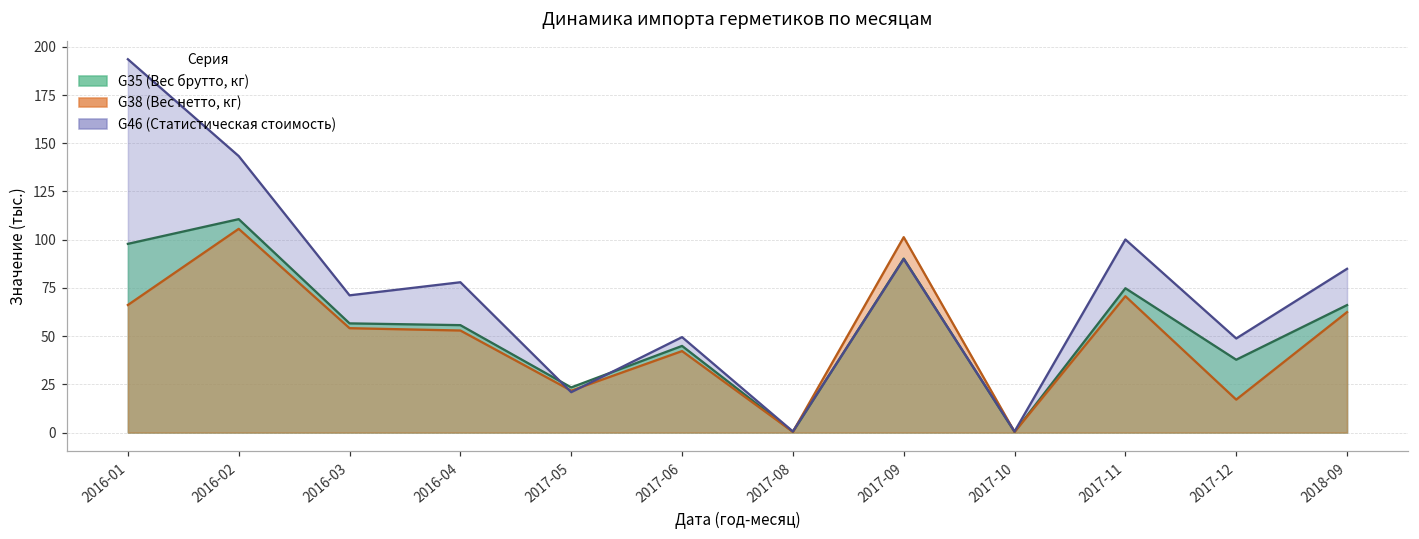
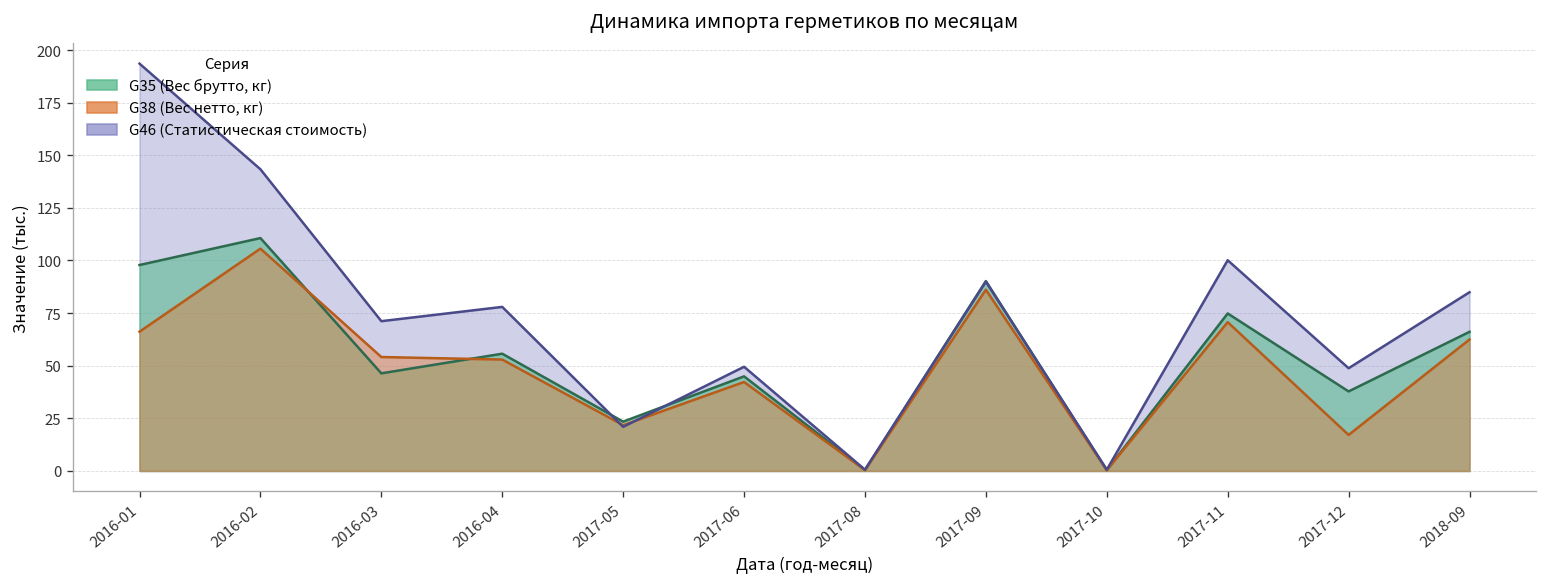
  {
    "G35 (Вес брутто, кг)": {
      "2016-01": 98,
      "2016-02": 111,
-     "2016-03": 57,
+     "2016-03": 46,
      "2016-04": 56,
      "2017-05": 23,
      "2017-06": 45,
      "2017-11": 75,
      "2017-12": 38,
      "2018-09": 66
    },
    "G38 (Вес нетто, кг)": {
      "2016-01": 66,
      "2016-02": 106,
      "2016-03": 54,
      "2016-04": 53,
      "2017-06": 42,
-     "2017-09": 101,
+     "2017-09": 86,
      "2017-11": 71,
      "2017-12": 17,
      "2018-09": 62
    },
    "G46 (Статистическая стоимость)": {
      "2016-01": 194,
      "2016-02": 143,
      "2016-03": 71,
      "2016-04": 78,
      "2017-06": 49,
      "2017-11": 100,
      "2017-12": 49,
      "2018-09": 85
    }
  }
